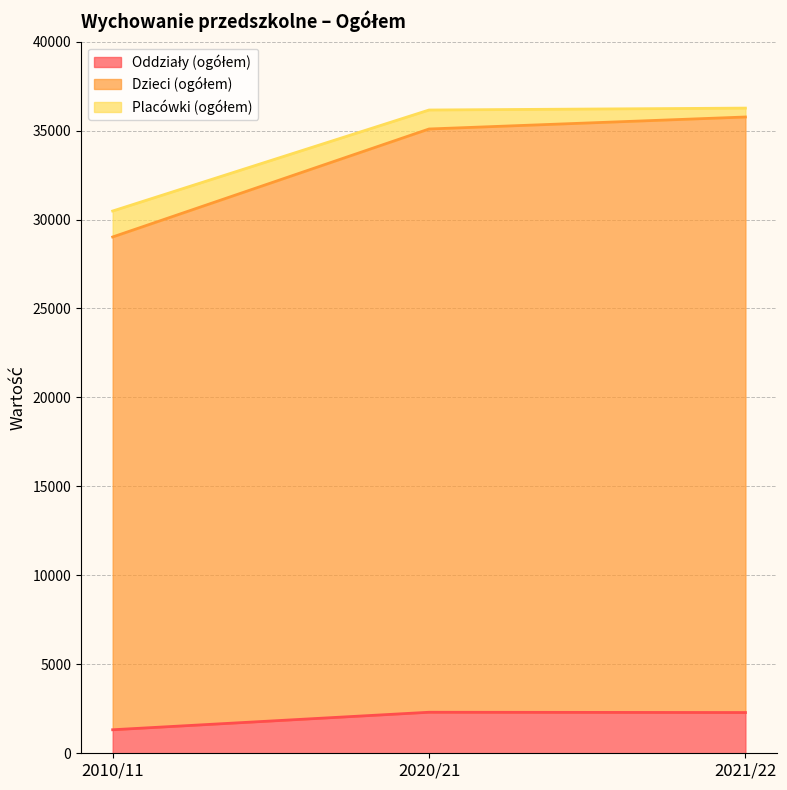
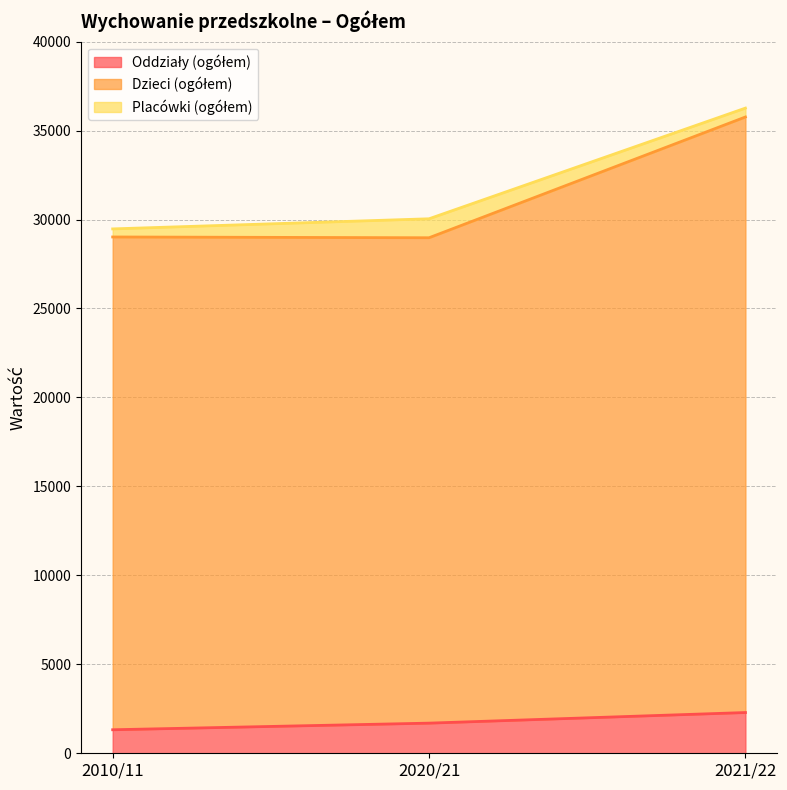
  {
    "Oddziały (ogółem)": {
      "2010/11": 1300,
-     "2020/21": 2300,
+     "2020/21": 1700,
      "2021/22": 2300
    },
    "Dzieci (ogółem)": {
      "2010/11": 27700,
-     "2020/21": 32800,
+     "2020/21": 27300,
      "2021/22": 33500
    },
    "Placówki (ogółem)": {
-     "2010/11": 1500,
+     "2010/11": 500,
      "2020/21": 1100,
      "2021/22": 500
    }
  }
